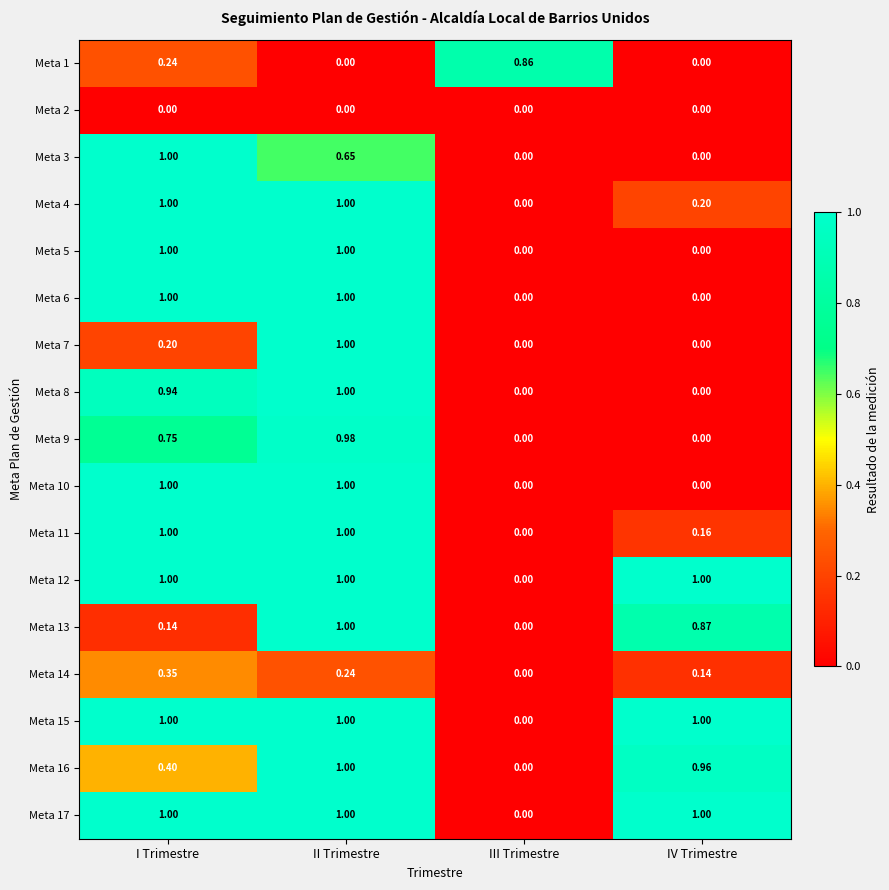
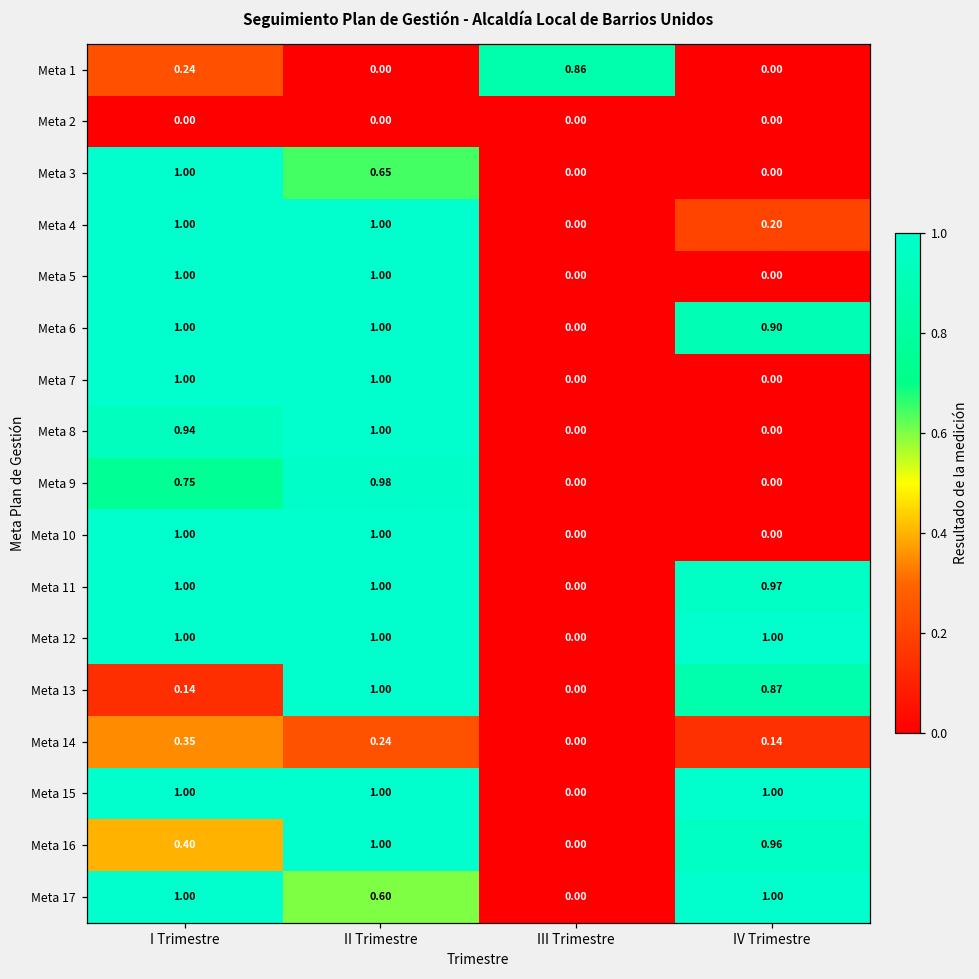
  {
    "Meta 1": {
      "I Trimestre": 0.24,
      "II Trimestre": 0.00,
      "III Trimestre": 0.86,
      "IV Trimestre": 0.00
    },
    "Meta 2": {
      "I Trimestre": 0.00,
      "II Trimestre": 0.00,
      "III Trimestre": 0.00,
      "IV Trimestre": 0.00
    },
    "Meta 3": {
      "I Trimestre": 1.00,
      "II Trimestre": 0.65,
      "III Trimestre": 0.00,
      "IV Trimestre": 0.00
    },
    "Meta 4": {
      "I Trimestre": 1.00,
      "II Trimestre": 1.00,
      "III Trimestre": 0.00,
      "IV Trimestre": 0.20
    },
    "Meta 5": {
      "I Trimestre": 1.00,
      "II Trimestre": 1.00,
      "III Trimestre": 0.00,
      "IV Trimestre": 0.00
    },
    "Meta 6": {
      "I Trimestre": 1.00,
      "II Trimestre": 1.00,
      "III Trimestre": 0.00,
-     "IV Trimestre": 0.00
+     "IV Trimestre": 0.90
    },
    "Meta 7": {
-     "I Trimestre": 0.20,
+     "I Trimestre": 1.00,
      "II Trimestre": 1.00,
      "III Trimestre": 0.00,
      "IV Trimestre": 0.00
    },
    "Meta 8": {
      "I Trimestre": 0.94,
      "II Trimestre": 1.00,
      "III Trimestre": 0.00,
      "IV Trimestre": 0.00
    },
    "Meta 9": {
      "I Trimestre": 0.75,
      "II Trimestre": 0.98,
      "III Trimestre": 0.00,
      "IV Trimestre": 0.00
    },
    "Meta 10": {
      "I Trimestre": 1.00,
      "II Trimestre": 1.00,
      "III Trimestre": 0.00,
      "IV Trimestre": 0.00
    },
    "Meta 11": {
      "I Trimestre": 1.00,
      "II Trimestre": 1.00,
      "III Trimestre": 0.00,
-     "IV Trimestre": 0.16
+     "IV Trimestre": 0.97
    },
    "Meta 12": {
      "I Trimestre": 1.00,
      "II Trimestre": 1.00,
      "III Trimestre": 0.00,
      "IV Trimestre": 1.00
    },
    "Meta 13": {
      "I Trimestre": 0.14,
      "II Trimestre": 1.00,
      "III Trimestre": 0.00,
      "IV Trimestre": 0.87
    },
    "Meta 14": {
      "I Trimestre": 0.35,
      "II Trimestre": 0.24,
      "III Trimestre": 0.00,
      "IV Trimestre": 0.14
    },
    "Meta 15": {
      "I Trimestre": 1.00,
      "II Trimestre": 1.00,
      "III Trimestre": 0.00,
      "IV Trimestre": 1.00
    },
    "Meta 16": {
      "I Trimestre": 0.40,
      "II Trimestre": 1.00,
      "III Trimestre": 0.00,
      "IV Trimestre": 0.96
    },
    "Meta 17": {
      "I Trimestre": 1.00,
-     "II Trimestre": 1.00,
+     "II Trimestre": 0.60,
      "III Trimestre": 0.00,
      "IV Trimestre": 1.00
    }
  }
